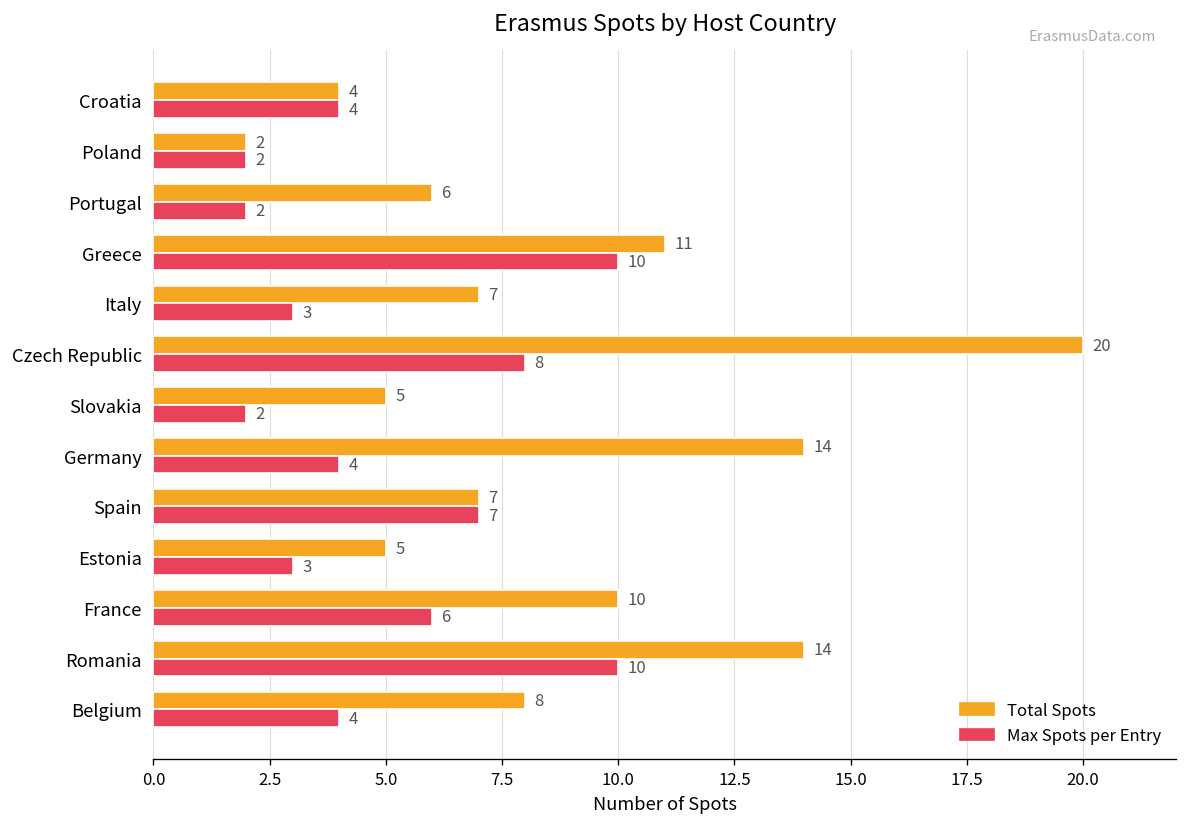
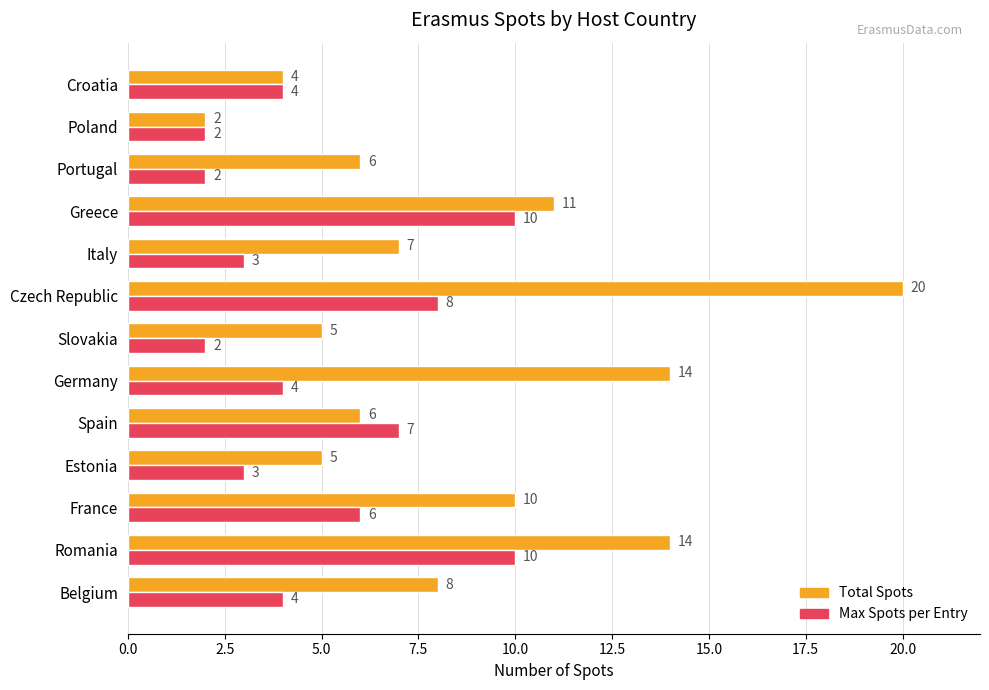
  {
    "Total Spots": {
      "Croatia": 4,
      "Poland": 2,
      "Portugal": 6,
      "Greece": 11,
      "Italy": 7,
      "Czech Republic": 20,
      "Slovakia": 5,
      "Germany": 14,
-     "Spain": 7,
+     "Spain": 6,
      "Estonia": 5,
      "France": 10,
      "Romania": 14,
      "Belgium": 8
    },
    "Max Spots per Entry": {
      "Croatia": 4,
      "Poland": 2,
      "Portugal": 2,
      "Greece": 10,
      "Italy": 3,
      "Czech Republic": 8,
      "Slovakia": 2,
      "Germany": 4,
      "Spain": 7,
      "Estonia": 3,
      "France": 6,
      "Romania": 10,
      "Belgium": 4
    }
  }
